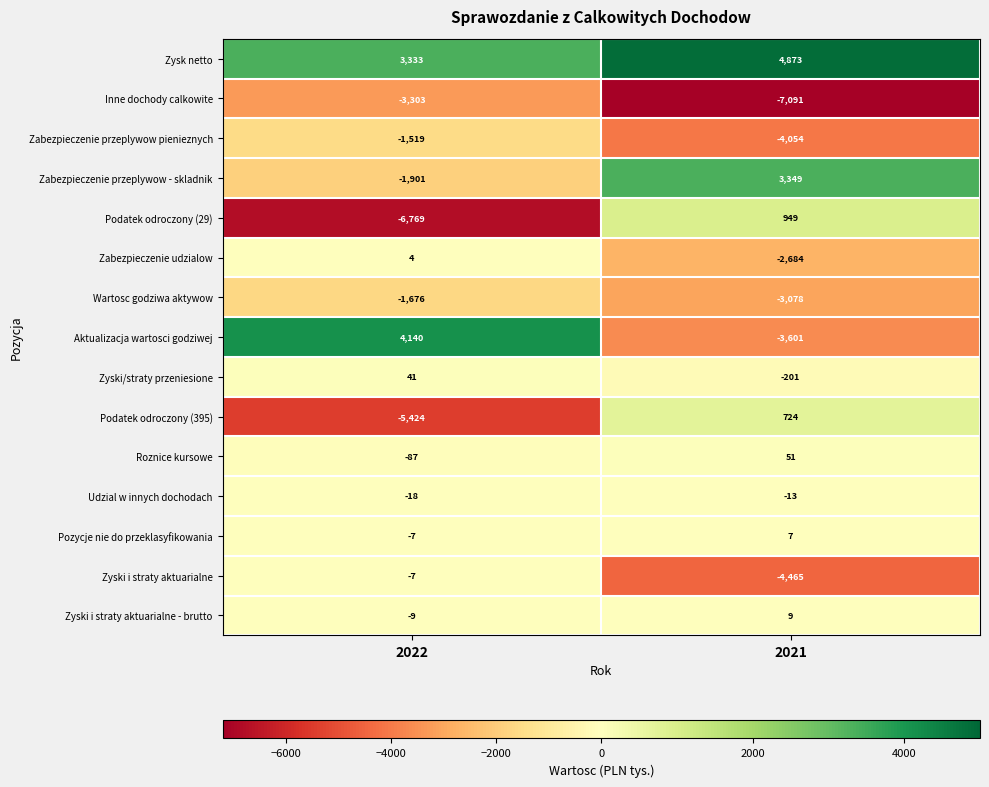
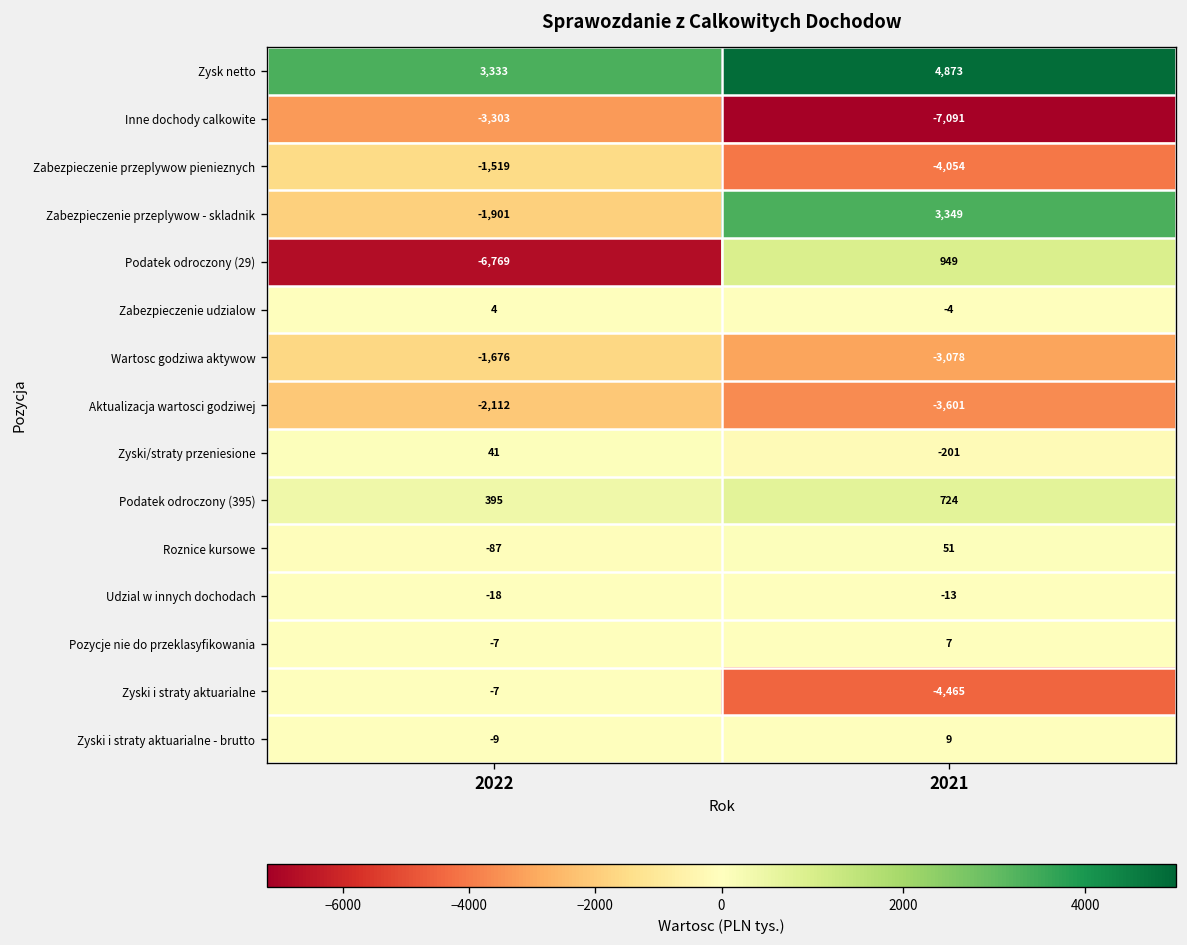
  {
    "Zysk netto": {
      "2022": "3,333",
      "2021": "4,873"
    },
    "Inne dochody calkowite": {
      "2022": "-3,303",
      "2021": "-7,091"
    },
    "Zabezpieczenie przeplywow pienieznych": {
      "2022": "-1,519",
      "2021": "-4,054"
    },
    "Zabezpieczenie przeplywow - skladnik": {
      "2022": "-1,901",
      "2021": "3,349"
    },
    "Podatek odroczony (29)": {
      "2022": "-6,769",
      "2021": "949"
    },
    "Zabezpieczenie udzialow": {
      "2022": "4",
-     "2021": "-2,684"
+     "2021": "-4"
    },
    "Wartosc godziwa aktywow": {
      "2022": "-1,676",
      "2021": "-3,078"
    },
    "Aktualizacja wartosci godziwej": {
-     "2022": "4,140",
+     "2022": "-2,112",
      "2021": "-3,601"
    },
    "Zyski/straty przeniesione": {
      "2022": "41",
      "2021": "-201"
    },
    "Podatek odroczony (395)": {
-     "2022": "-5,424",
+     "2022": "395",
      "2021": "724"
    },
    "Roznice kursowe": {
      "2022": "-87",
      "2021": "51"
    },
    "Udzial w innych dochodach": {
      "2022": "-18",
      "2021": "-13"
    },
    "Pozycje nie do przeklasyfikowania": {
      "2022": "-7",
      "2021": "7"
    },
    "Zyski i straty aktuarialne": {
      "2022": "-7",
      "2021": "-4,465"
    },
    "Zyski i straty aktuarialne - brutto": {
      "2022": "-9",
      "2021": "9"
    }
  }
